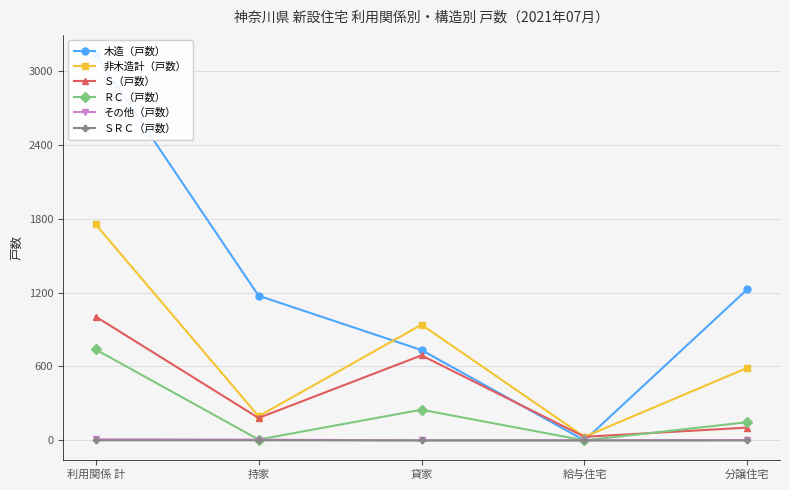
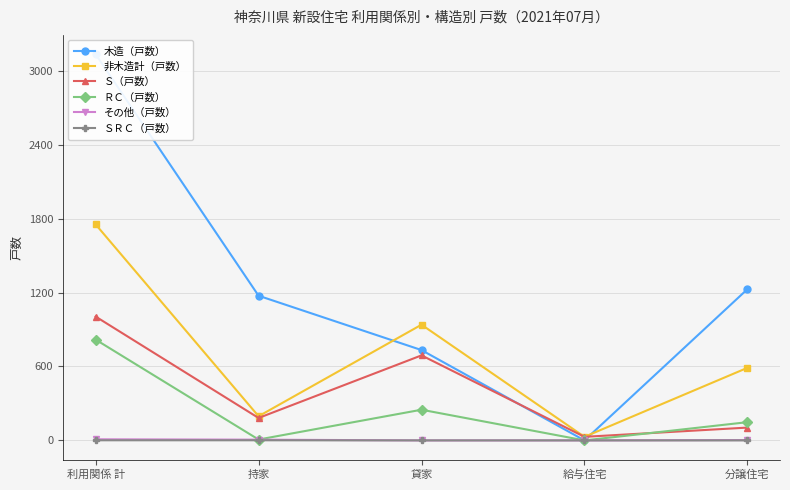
  {
    "木造（戸数）": {
      "持家": 1170,
      "貸家": 730,
      "分譲住宅": 1230
    },
    "非木造計（戸数）": {
      "利用関係 計": 1750,
      "貸家": 940,
      "分譲住宅": 590
    },
    "Ｓ（戸数）": {
      "利用関係 計": 1010,
      "貸家": 690,
      "分譲住宅": 100
    },
    "ＲＣ（戸数）": {
-     "利用関係 計": 740,
+     "利用関係 計": 820,
      "貸家": 250,
      "分譲住宅": 150
    }
  }
